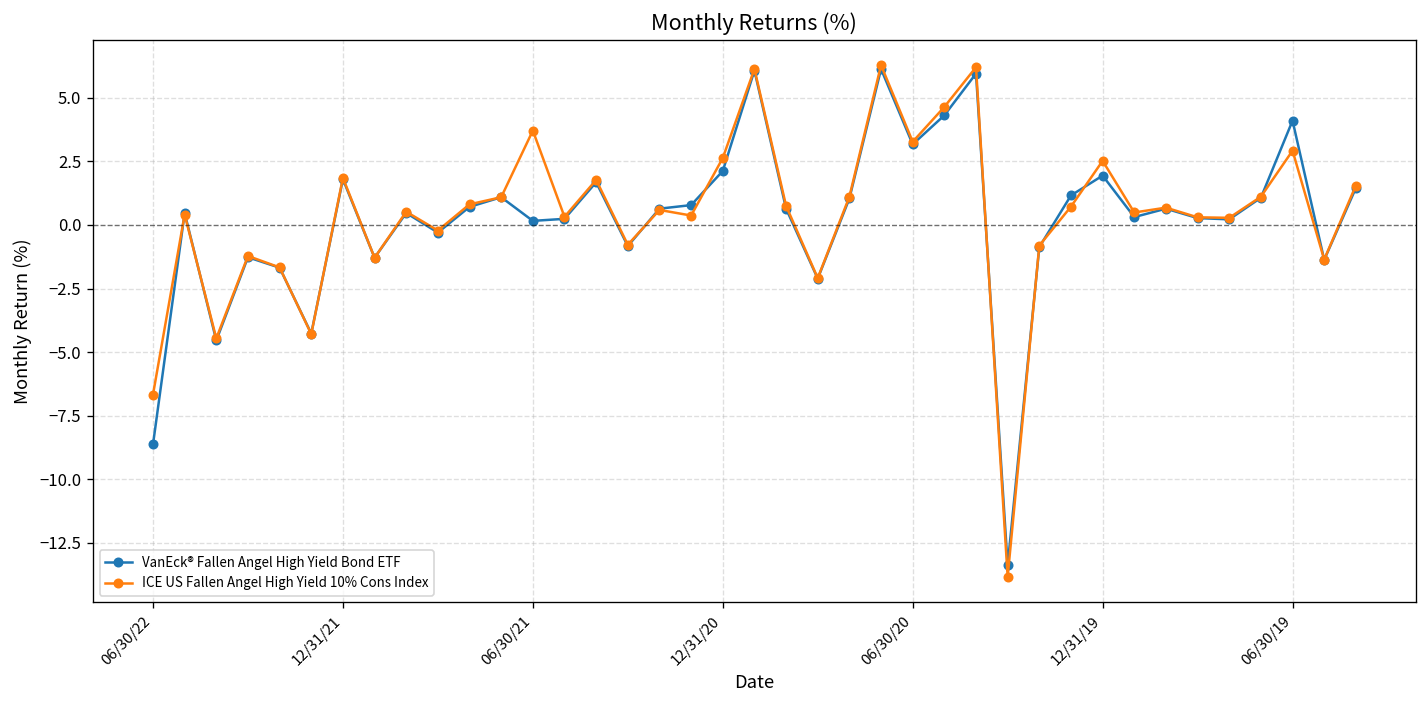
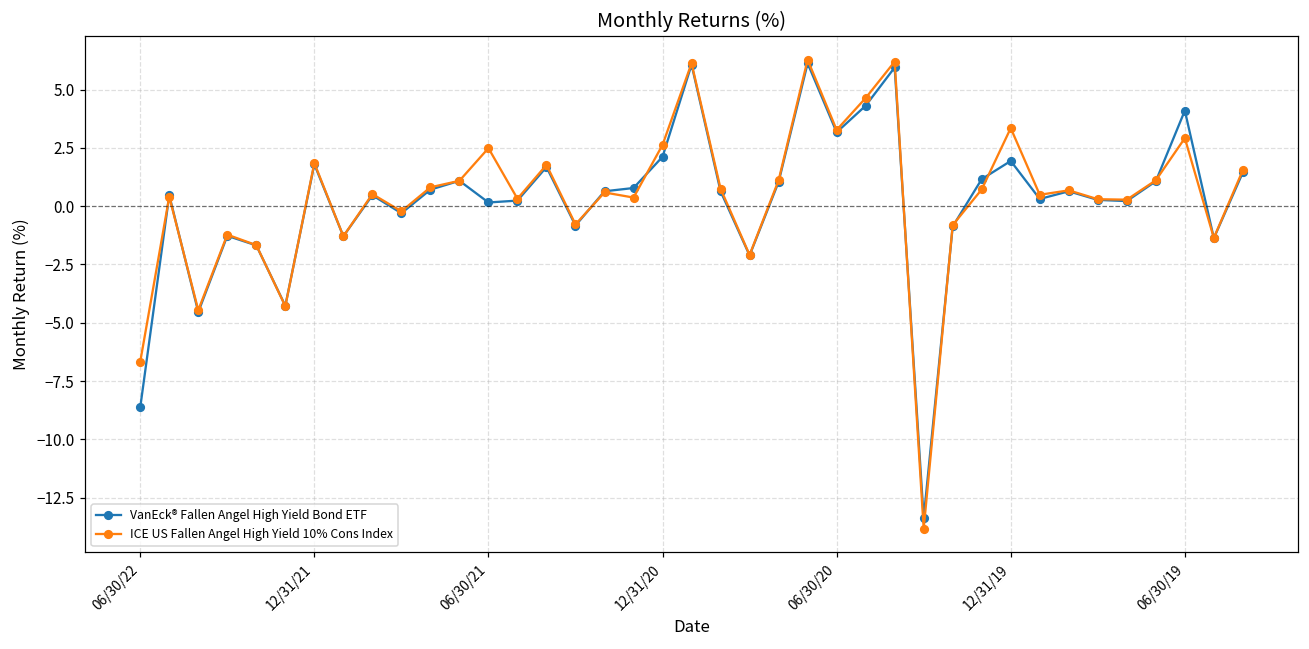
  {
    "VanEck® Fallen Angel High Yield Bond ETF": {
      "06/30/22": -8.6,
      "06/30/21": 0.2,
      "12/31/20": 2.1,
      "12/31/19": 1.9,
      "06/30/19": 4.1
    },
    "ICE US Fallen Angel High Yield 10% Cons Index": {
      "06/30/22": -6.7,
-     "06/30/21": 3.7,
+     "06/30/21": 2.5,
      "12/31/20": 2.6,
-     "12/31/19": 2.5,
+     "12/31/19": 3.4,
      "06/30/19": 2.9
    }
  }
